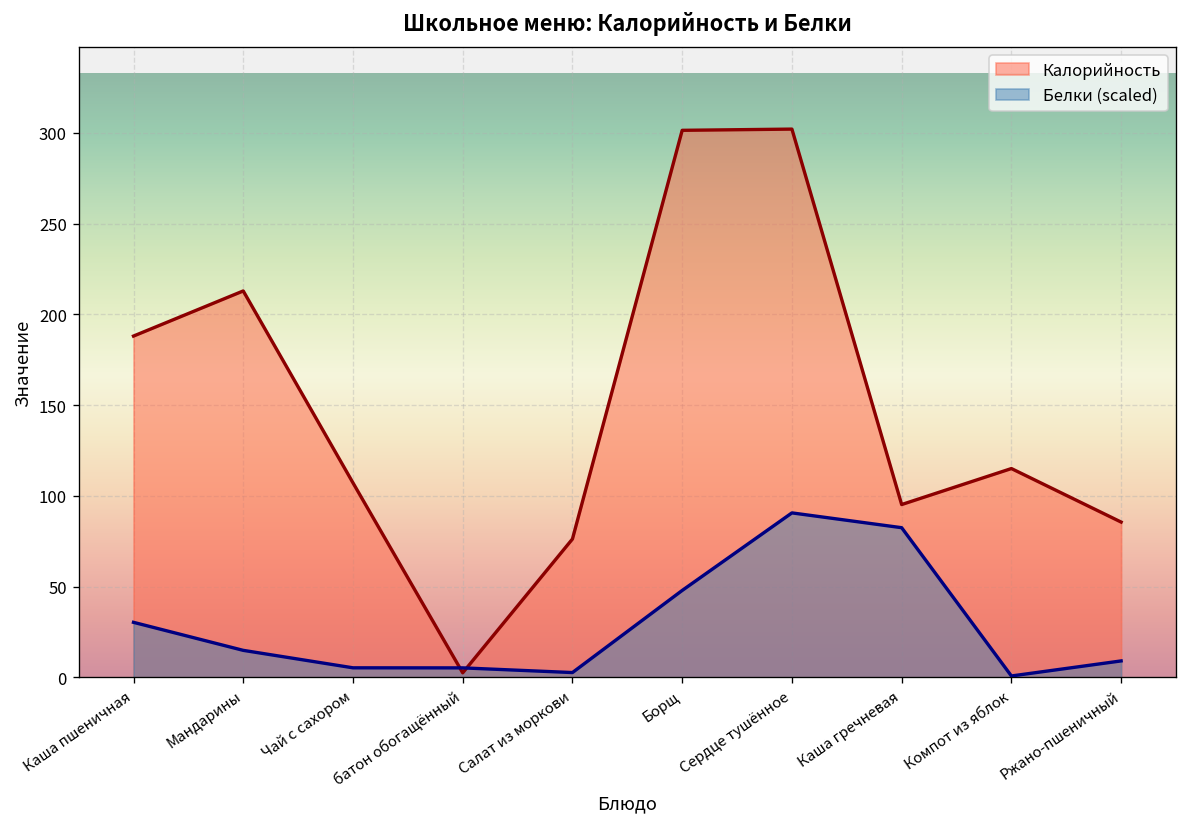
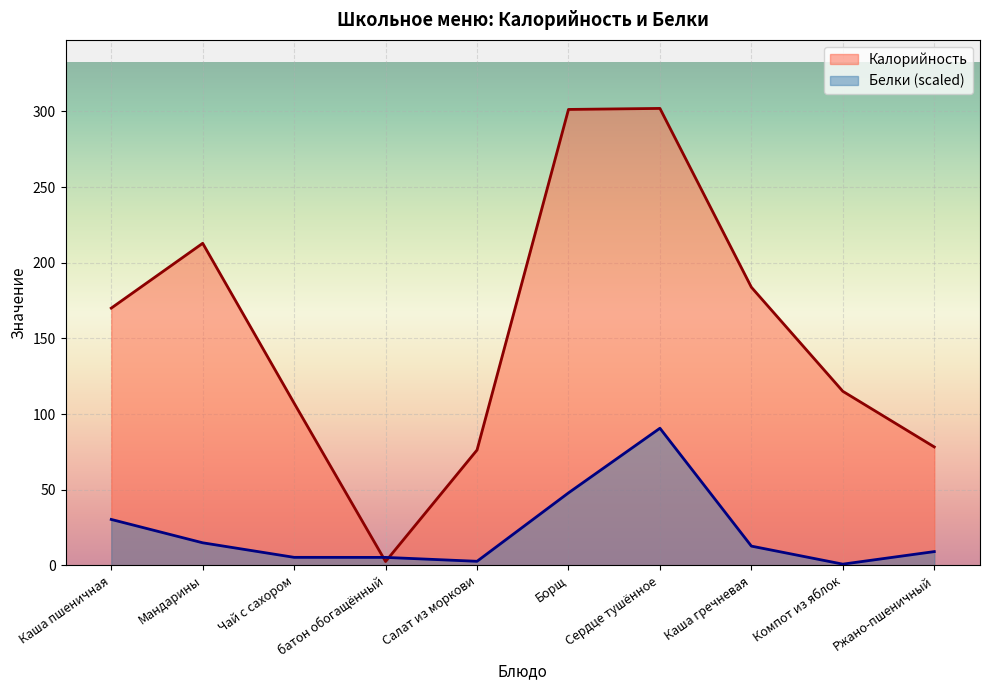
  {
    "Калорийность": {
-     "Каша пшеничная": 188,
+     "Каша пшеничная": 170,
      "Мандарины": 213,
      "Чай с сахором": 107,
      "батон обогащённый": 3,
      "Салат из моркови": 76,
      "Борщ": 301,
      "Сердце тушённое": 302,
-     "Каша гречневая": 95,
+     "Каша гречневая": 184,
      "Компот из яблок": 115,
-     "Ржано-пшеничный": 86
+     "Ржано-пшеничный": 78
    },
    "Белки (scaled)": {
      "Каша пшеничная": 30,
      "Мандарины": 15,
      "Чай с сахором": 5,
      "батон обогащённый": 5,
      "Салат из моркови": 3,
      "Борщ": 48,
      "Сердце тушённое": 91,
-     "Каша гречневая": 82,
+     "Каша гречневая": 13,
      "Компот из яблок": 1,
      "Ржано-пшеничный": 9
    }
  }
